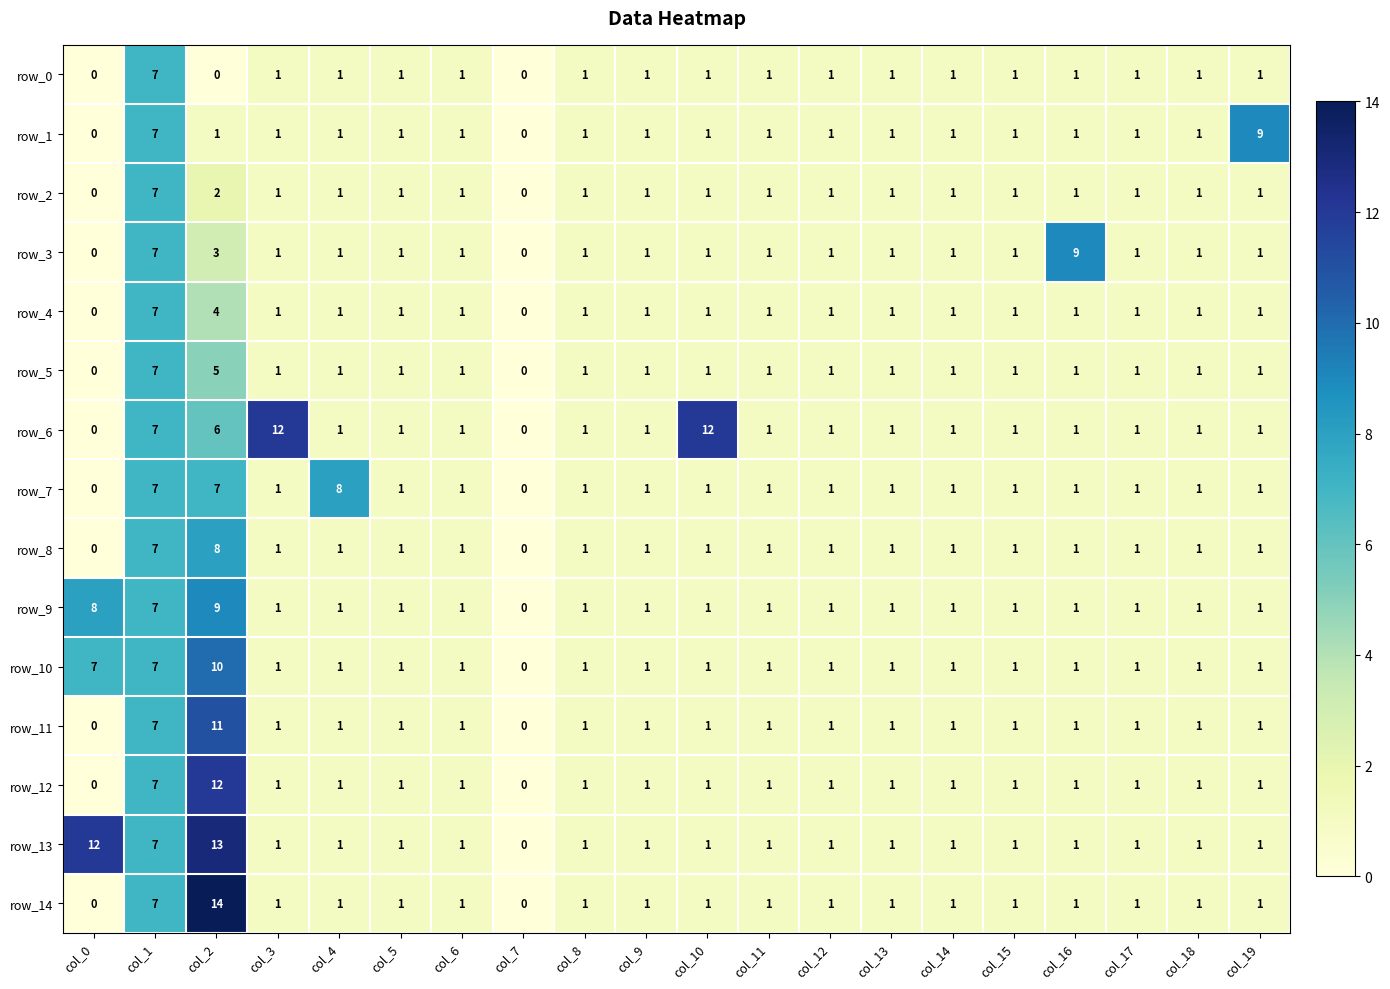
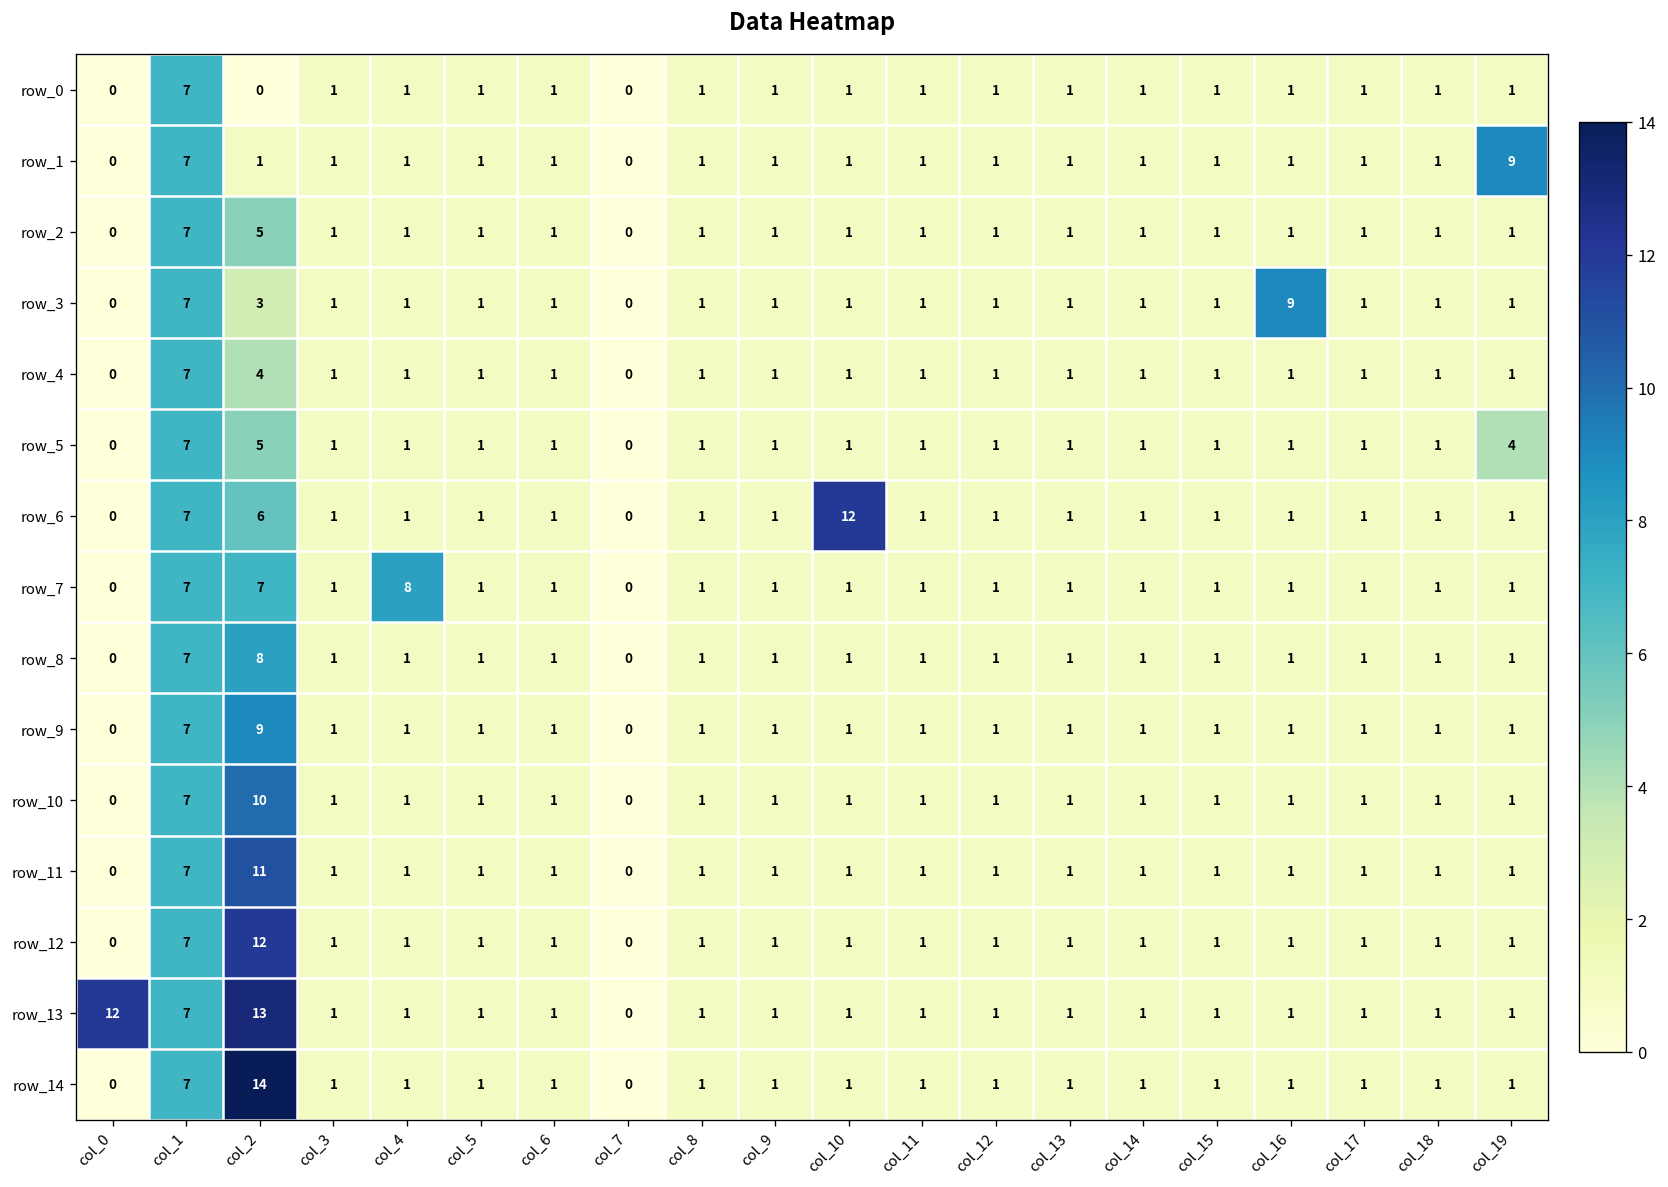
  {
    "row_2": {
      "col_0": 0,
      "col_1": 7,
-     "col_2": 2,
+     "col_2": 5,
      "col_3": 1,
      "col_4": 1,
      "col_5": 1,
      "col_6": 1,
      "col_7": 0,
      "col_8": 1,
      "col_9": 1,
      "col_10": 1,
      "col_11": 1,
      "col_12": 1,
      "col_13": 1,
      "col_14": 1,
      "col_15": 1,
      "col_16": 1,
      "col_17": 1,
      "col_18": 1,
      "col_19": 1
    },
    "row_5": {
      "col_0": 0,
      "col_1": 7,
      "col_2": 5,
      "col_3": 1,
      "col_4": 1,
      "col_5": 1,
      "col_6": 1,
      "col_7": 0,
      "col_8": 1,
      "col_9": 1,
      "col_10": 1,
      "col_11": 1,
      "col_12": 1,
      "col_13": 1,
      "col_14": 1,
      "col_15": 1,
      "col_16": 1,
      "col_17": 1,
      "col_18": 1,
-     "col_19": 1
+     "col_19": 4
    },
    "row_6": {
      "col_0": 0,
      "col_1": 7,
      "col_2": 6,
-     "col_3": 12,
+     "col_3": 1,
      "col_4": 1,
      "col_5": 1,
      "col_6": 1,
      "col_7": 0,
      "col_8": 1,
      "col_9": 1,
      "col_10": 12,
      "col_11": 1,
      "col_12": 1,
      "col_13": 1,
      "col_14": 1,
      "col_15": 1,
      "col_16": 1,
      "col_17": 1,
      "col_18": 1,
      "col_19": 1
    },
    "row_9": {
-     "col_0": 8,
+     "col_0": 0,
      "col_1": 7,
      "col_2": 9,
      "col_3": 1,
      "col_4": 1,
      "col_5": 1,
      "col_6": 1,
      "col_7": 0,
      "col_8": 1,
      "col_9": 1,
      "col_10": 1,
      "col_11": 1,
      "col_12": 1,
      "col_13": 1,
      "col_14": 1,
      "col_15": 1,
      "col_16": 1,
      "col_17": 1,
      "col_18": 1,
      "col_19": 1
    },
    "row_10": {
-     "col_0": 7,
+     "col_0": 0,
      "col_1": 7,
      "col_2": 10,
      "col_3": 1,
      "col_4": 1,
      "col_5": 1,
      "col_6": 1,
      "col_7": 0,
      "col_8": 1,
      "col_9": 1,
      "col_10": 1,
      "col_11": 1,
      "col_12": 1,
      "col_13": 1,
      "col_14": 1,
      "col_15": 1,
      "col_16": 1,
      "col_17": 1,
      "col_18": 1,
      "col_19": 1
    }
  }
